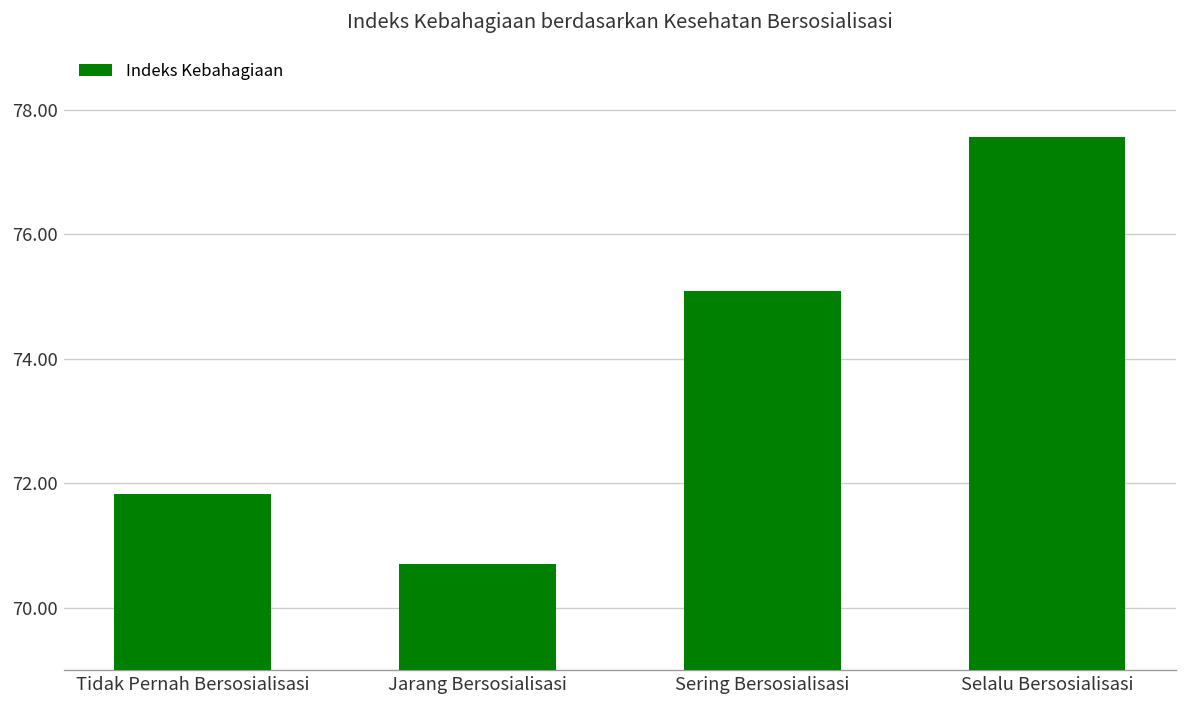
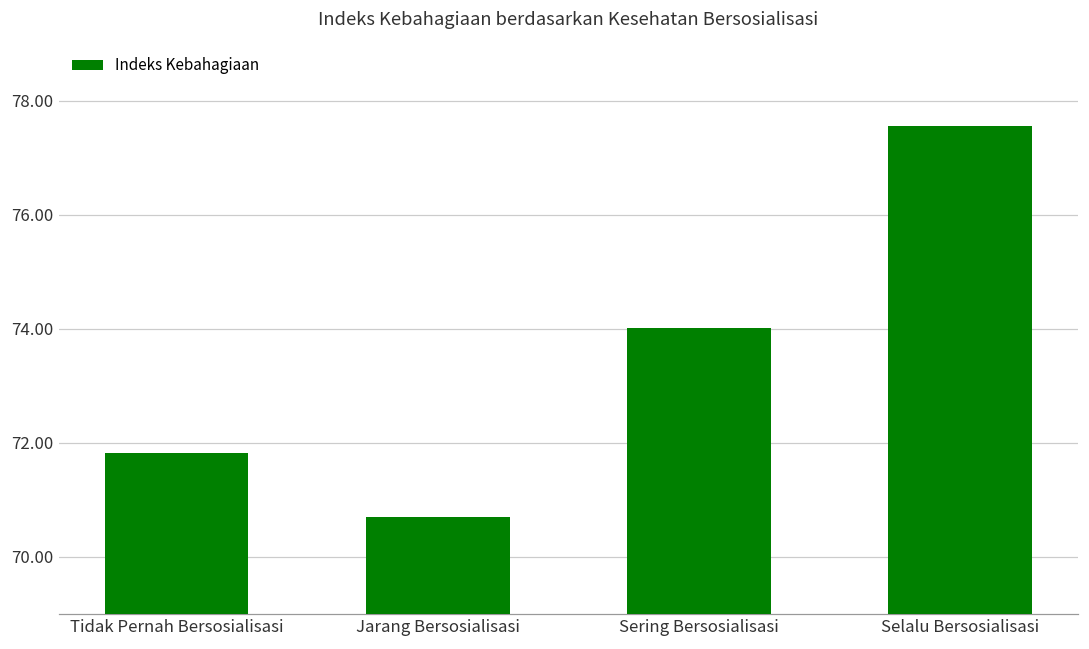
  {
    "Tidak Pernah Bersosialisasi": 71.8,
    "Jarang Bersosialisasi": 70.7,
-   "Sering Bersosialisasi": 75.1,
+   "Sering Bersosialisasi": 74.0,
    "Selalu Bersosialisasi": 77.6
  }
